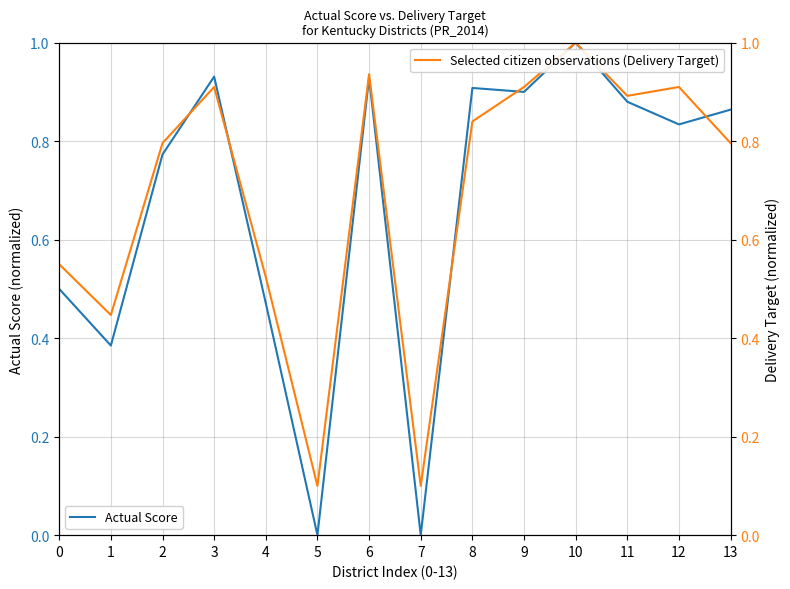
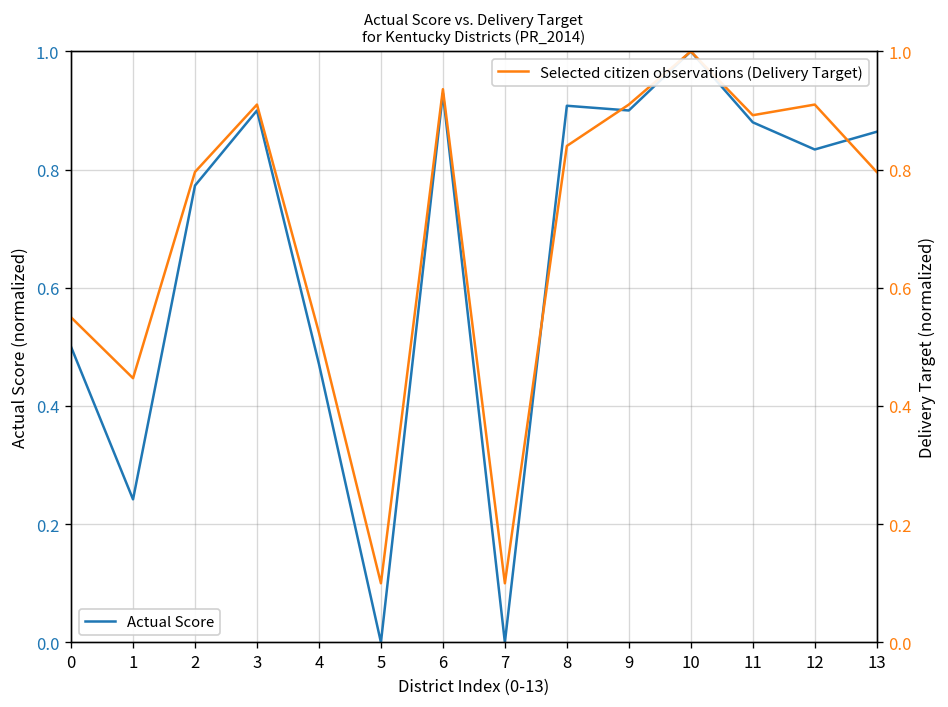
  {
    "Actual Score": {
      "0": 0.50,
-     "1": 0.39,
+     "1": 0.24,
      "2": 0.77,
-     "3": 0.93,
+     "3": 0.90,
      "4": 0.47,
      "5": 0.00,
      "6": 0.93,
      "7": 0.00,
      "8": 0.91,
      "9": 0.90,
      "10": 1.00,
      "11": 0.88,
      "12": 0.83,
      "13": 0.86
    }
  }
